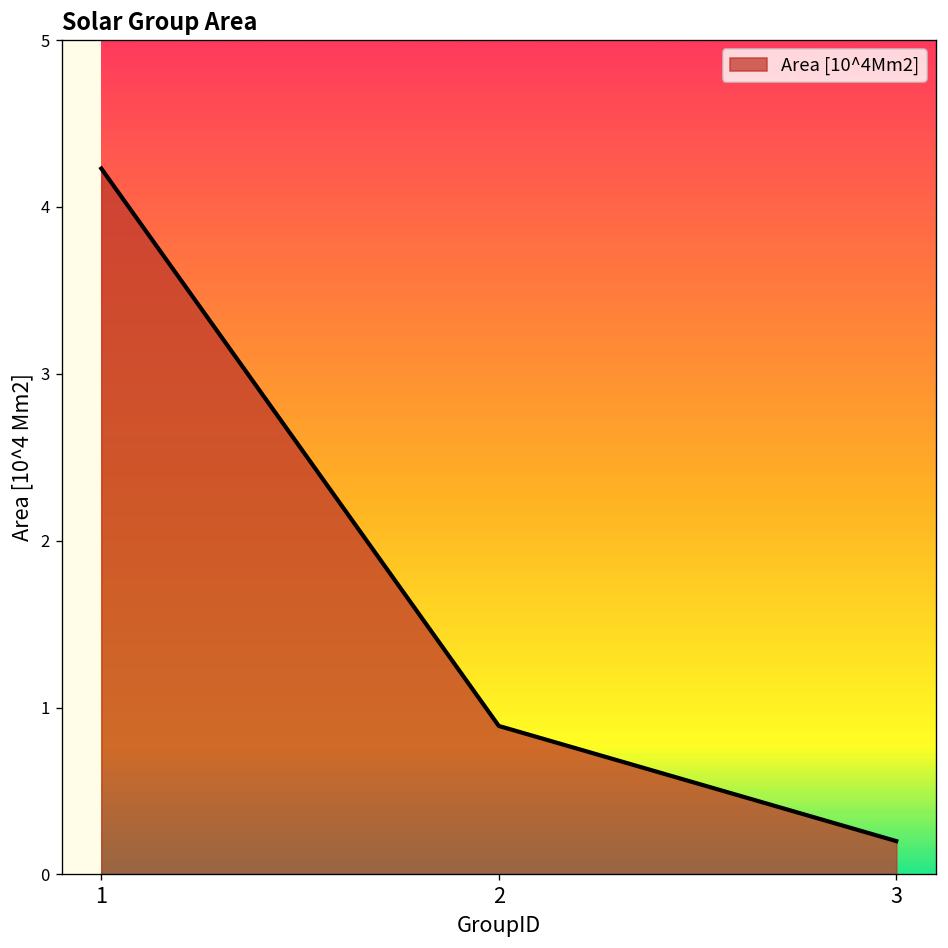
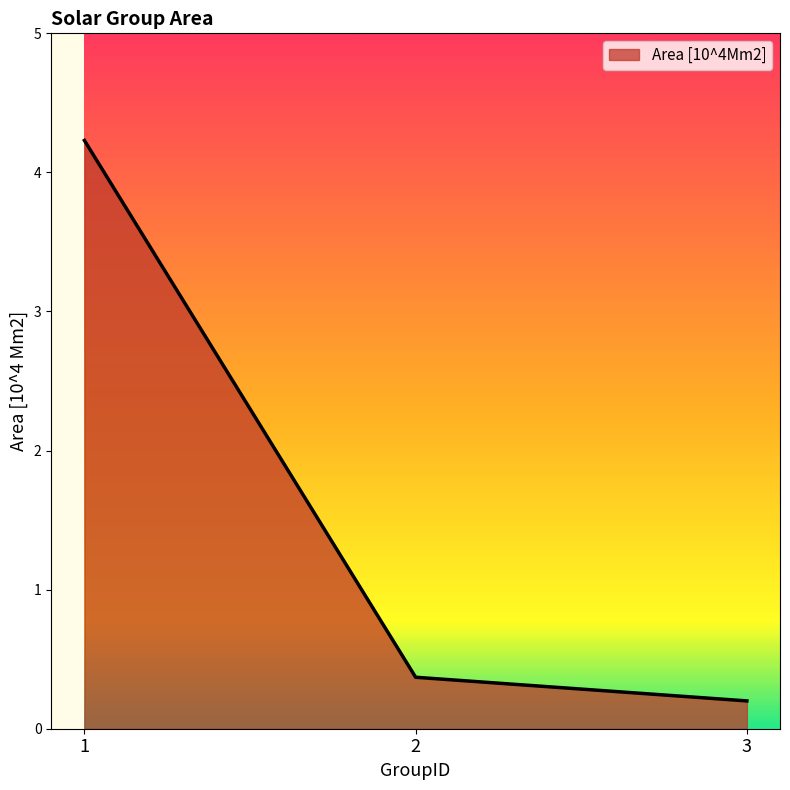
  {
    "1": 4.23,
-   "2": 0.89,
+   "2": 0.37,
    "3": 0.20
  }
